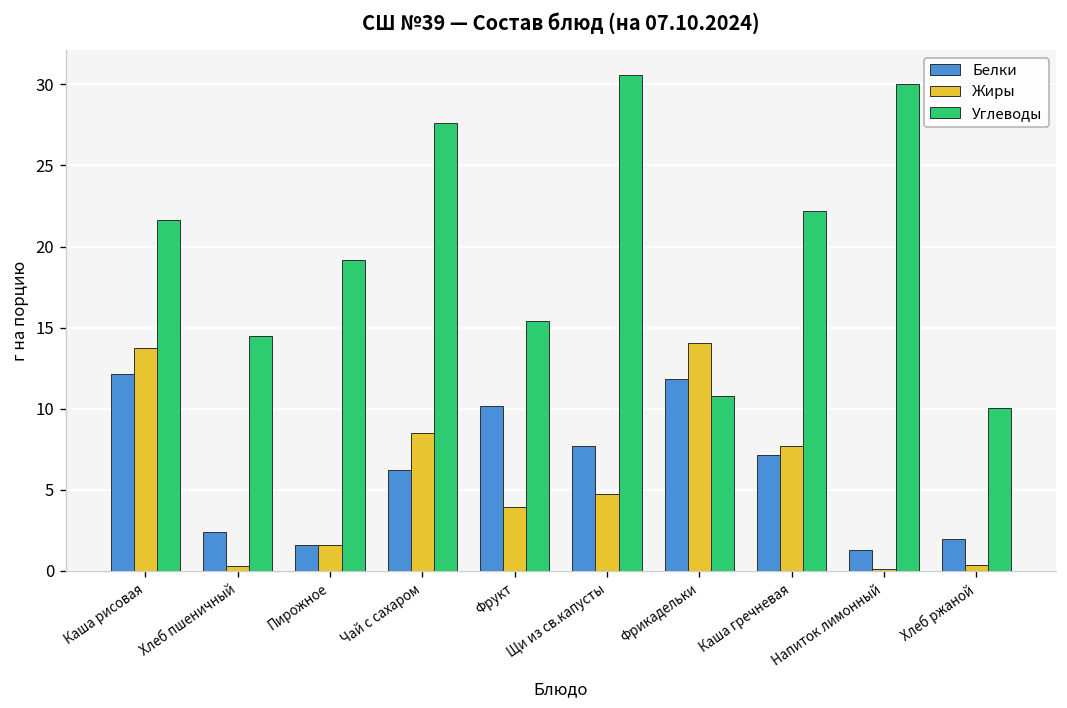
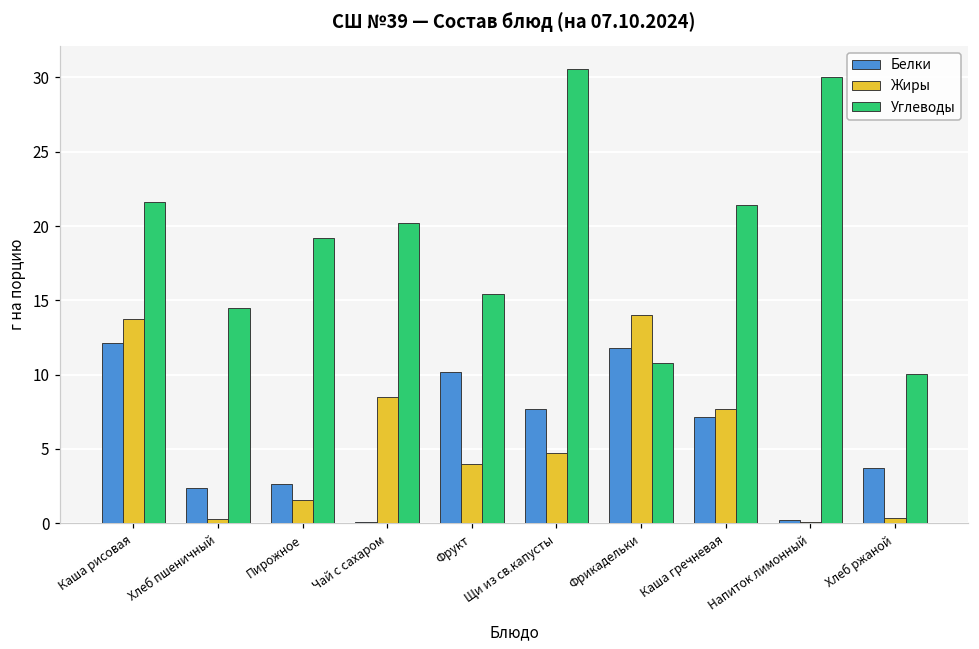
  {
    "Белки": {
      "Каша рисовая": 12.1,
      "Хлеб пшеничный": 2.4,
-     "Пирожное": 1.6,
-     "Чай с сахаром": 6.2,
+     "Пирожное": 2.7,
+     "Чай с сахаром": 0.1,
      "Фрукт": 10.2,
      "Щи из св.капусты": 7.7,
      "Фрикадельки": 11.8,
      "Каша гречневая": 7.1,
-     "Напиток лимонный": 1.3,
-     "Хлеб ржаной": 2.0
+     "Напиток лимонный": 0.2,
+     "Хлеб ржаной": 3.7
    },
    "Жиры": {
      "Каша рисовая": 13.7,
      "Хлеб пшеничный": 0.3,
      "Пирожное": 1.6,
      "Чай с сахаром": 8.5,
      "Фрукт": 4.0,
      "Щи из св.капусты": 4.7,
      "Фрикадельки": 14.0,
      "Каша гречневая": 7.7,
      "Хлеб ржаной": 0.4
    },
    "Углеводы": {
      "Каша рисовая": 21.6,
      "Хлеб пшеничный": 14.5,
      "Пирожное": 19.2,
-     "Чай с сахаром": 27.6,
+     "Чай с сахаром": 20.2,
      "Фрукт": 15.4,
      "Щи из св.капусты": 30.6,
      "Фрикадельки": 10.8,
-     "Каша гречневая": 22.2,
+     "Каша гречневая": 21.4,
      "Напиток лимонный": 30.0,
      "Хлеб ржаной": 10.0
    }
  }
